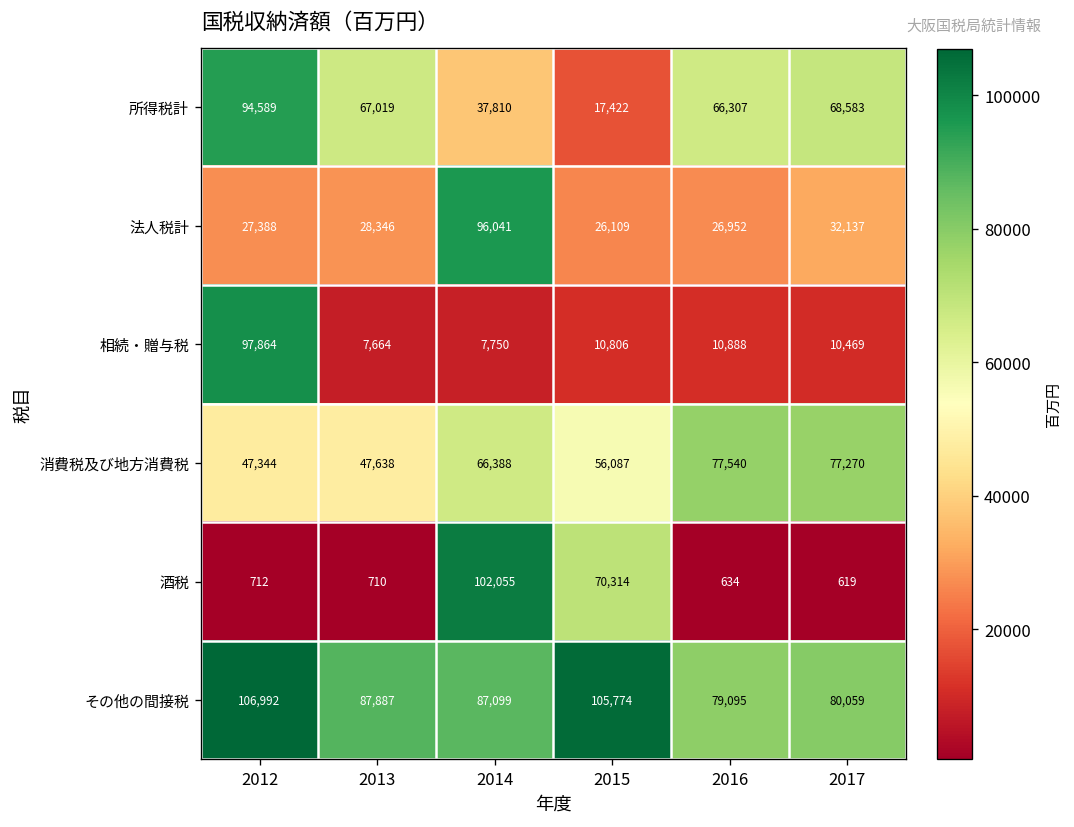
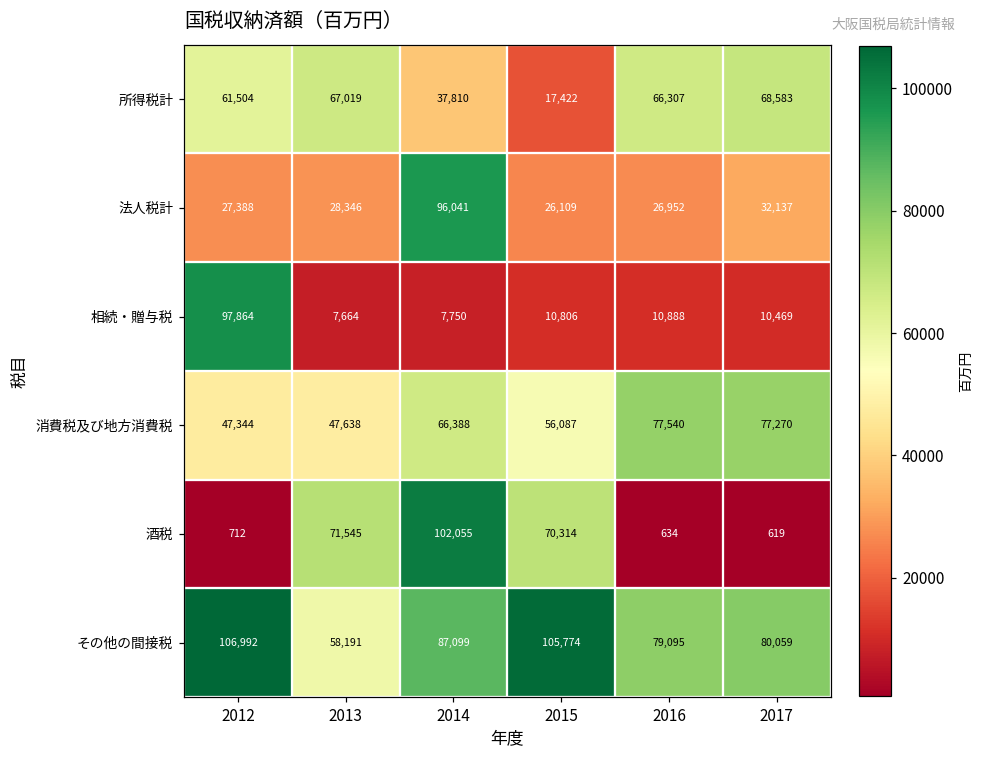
  {
    "所得税計": {
-     "2012": "94,589",
+     "2012": "61,504",
      "2013": "67,019",
      "2014": "37,810",
      "2015": "17,422",
      "2016": "66,307",
      "2017": "68,583"
    },
    "法人税計": {
      "2012": "27,388",
      "2013": "28,346",
      "2014": "96,041",
      "2015": "26,109",
      "2016": "26,952",
      "2017": "32,137"
    },
    "相続・贈与税": {
      "2012": "97,864",
      "2013": "7,664",
      "2014": "7,750",
      "2015": "10,806",
      "2016": "10,888",
      "2017": "10,469"
    },
    "消費税及び地方消費税": {
      "2012": "47,344",
      "2013": "47,638",
      "2014": "66,388",
      "2015": "56,087",
      "2016": "77,540",
      "2017": "77,270"
    },
    "酒税": {
      "2012": "712",
-     "2013": "710",
+     "2013": "71,545",
      "2014": "102,055",
      "2015": "70,314",
      "2016": "634",
      "2017": "619"
    },
    "その他の間接税": {
      "2012": "106,992",
-     "2013": "87,887",
+     "2013": "58,191",
      "2014": "87,099",
      "2015": "105,774",
      "2016": "79,095",
      "2017": "80,059"
    }
  }
